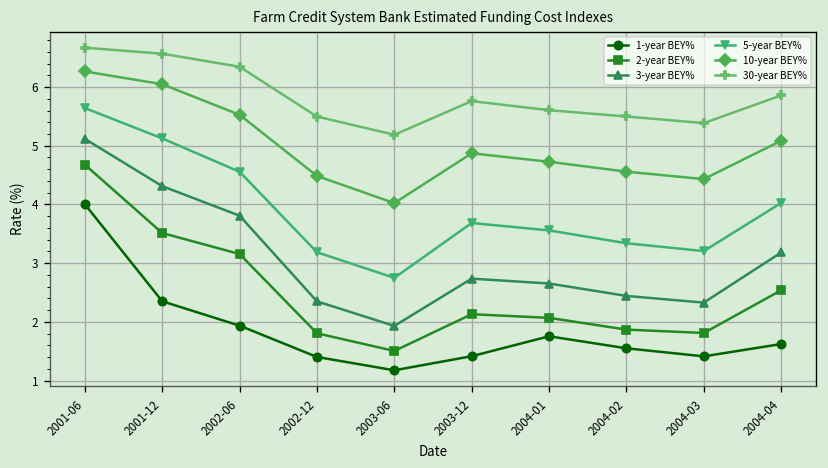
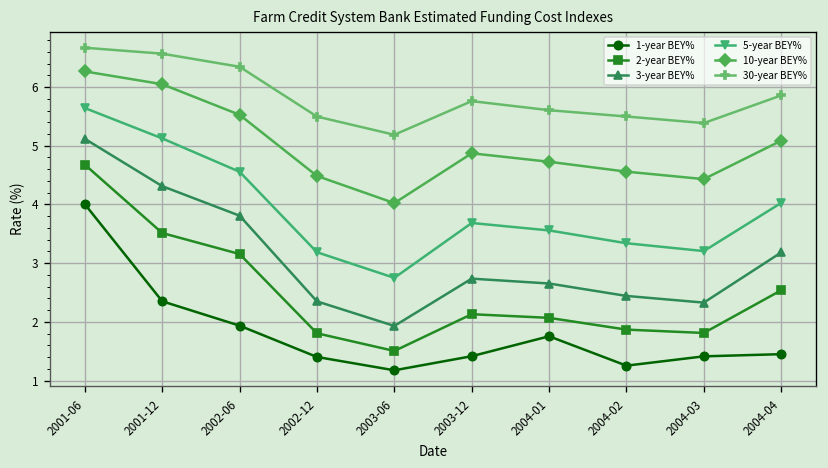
  {
    "1-year BEY%": {
      "2001-06": 4.0,
      "2001-12": 2.4,
      "2002-06": 1.9,
      "2002-12": 1.4,
      "2003-06": 1.2,
      "2003-12": 1.4,
      "2004-01": 1.8,
-     "2004-02": 1.6,
+     "2004-02": 1.3,
      "2004-03": 1.4,
-     "2004-04": 1.6
+     "2004-04": 1.5
    }
  }
